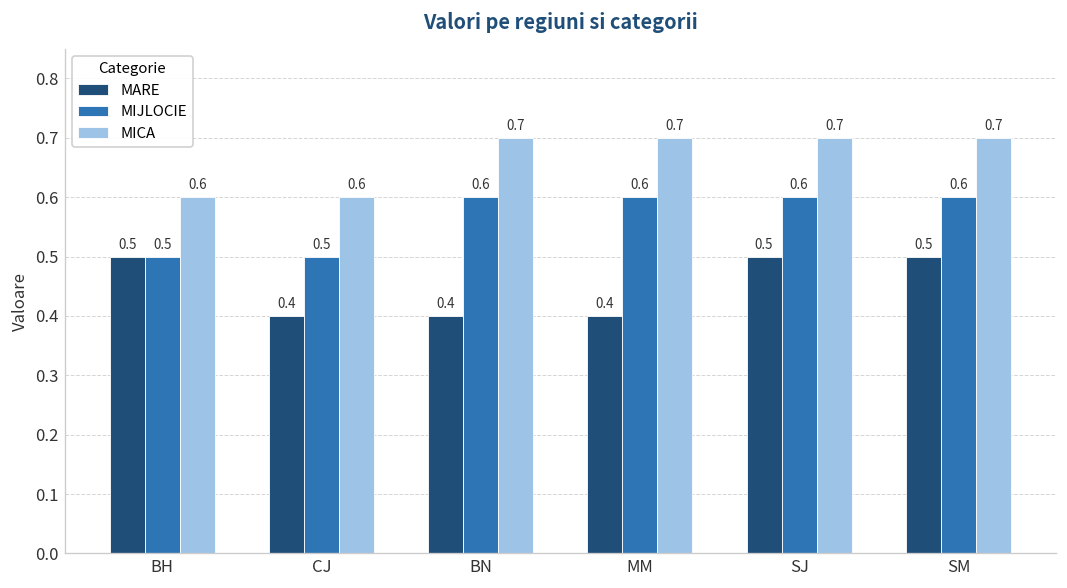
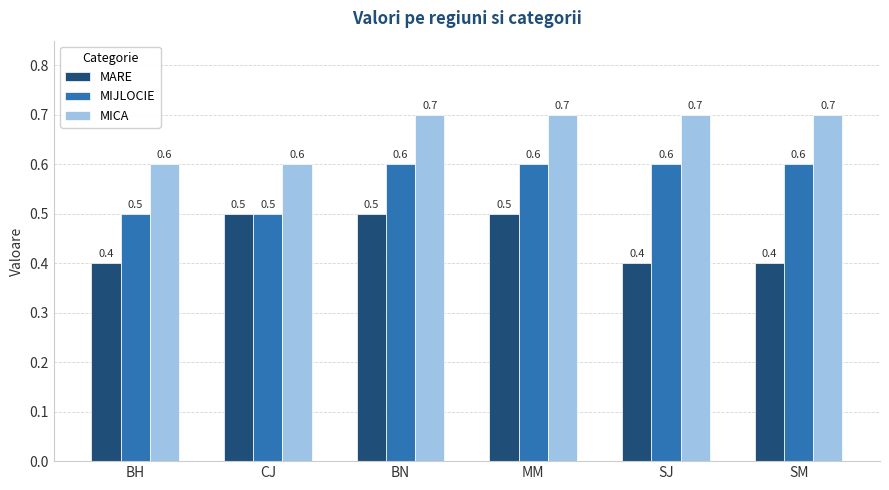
  {
    "MARE": {
-     "BH": 0.5,
-     "CJ": 0.4,
-     "BN": 0.4,
-     "MM": 0.4,
-     "SJ": 0.5,
-     "SM": 0.5
+     "BH": 0.4,
+     "CJ": 0.5,
+     "BN": 0.5,
+     "MM": 0.5,
+     "SJ": 0.4,
+     "SM": 0.4
    },
    "MIJLOCIE": {
      "BH": 0.5,
      "CJ": 0.5,
      "BN": 0.6,
      "MM": 0.6,
      "SJ": 0.6,
      "SM": 0.6
    },
    "MICA": {
      "BH": 0.6,
      "CJ": 0.6,
      "BN": 0.7,
      "MM": 0.7,
      "SJ": 0.7,
      "SM": 0.7
    }
  }
